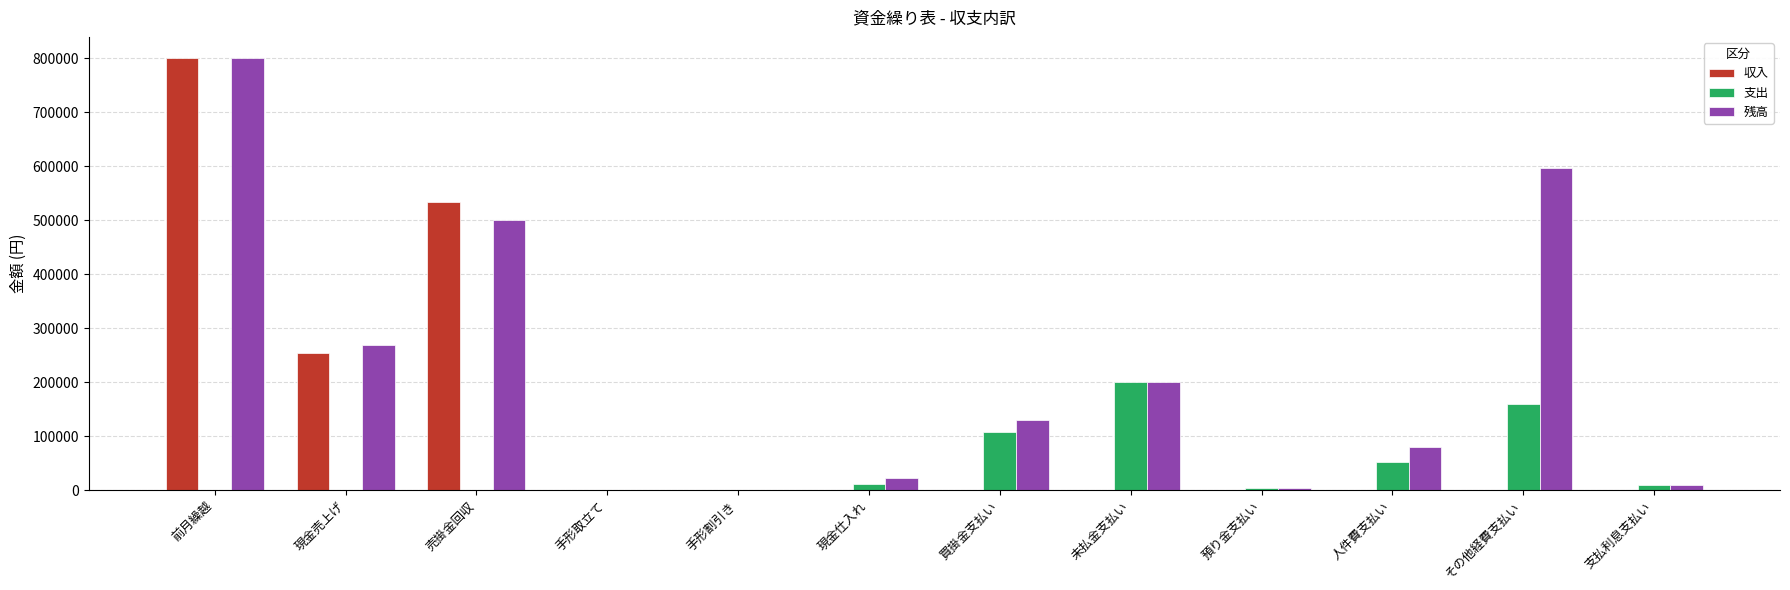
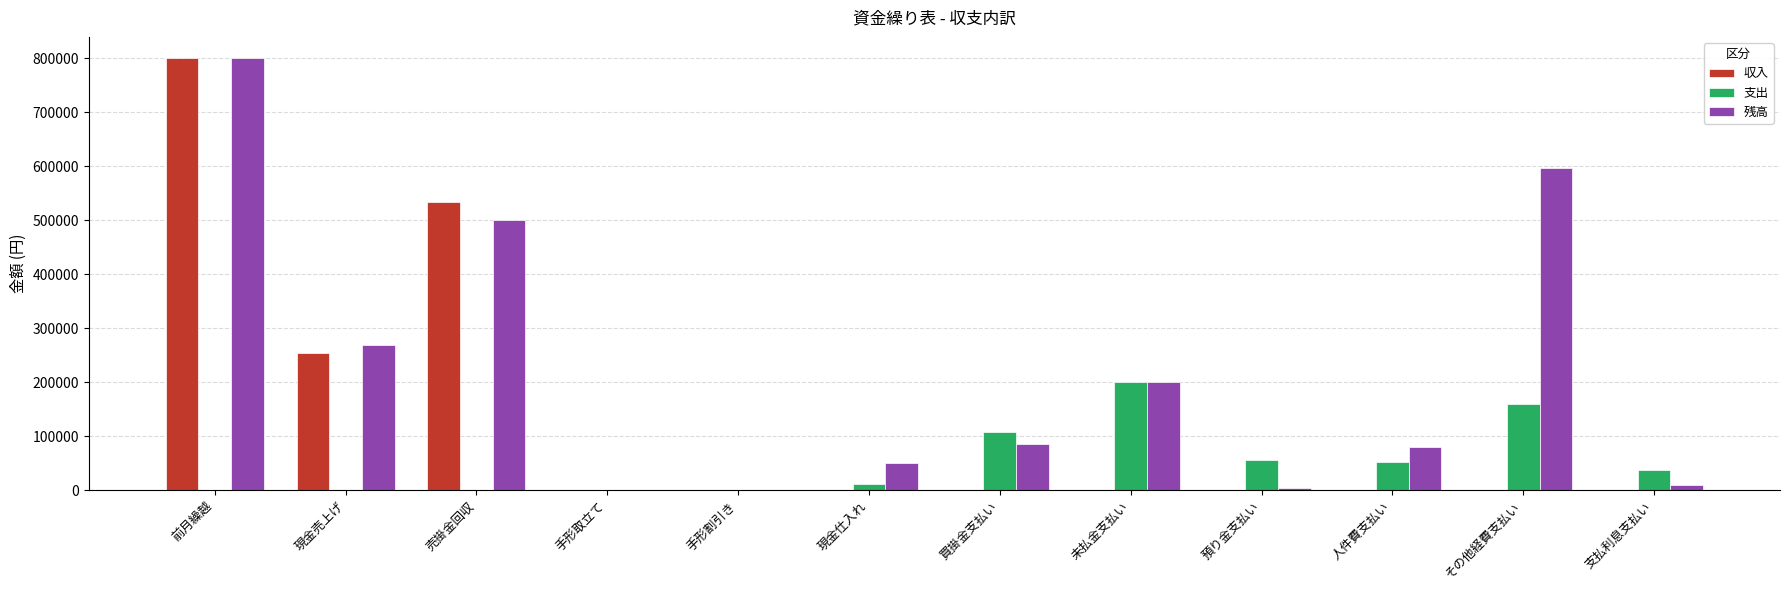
  {
    "収入": {
      "前月繰越": 800000,
      "現金売上げ": 250000,
      "売掛金回収": 530000,
      "手形取立て": 0,
      "手形割引き": 0,
      "現金仕入れ": 0,
      "買掛金支払い": 0,
      "未払金支払い": 0,
      "預り金支払い": 0,
      "人件費支払い": 0,
      "その他経費支払い": 0,
      "支払利息支払い": 0
    },
    "支出": {
      "前月繰越": 0,
      "現金売上げ": 0,
      "売掛金回収": 0,
      "手形取立て": 0,
      "手形割引き": 0,
      "現金仕入れ": 10000,
      "買掛金支払い": 110000,
      "未払金支払い": 200000,
-     "預り金支払い": 10000,
+     "預り金支払い": 60000,
      "人件費支払い": 50000,
      "その他経費支払い": 160000,
-     "支払利息支払い": 10000
+     "支払利息支払い": 40000
    },
    "残高": {
      "前月繰越": 800000,
      "現金売上げ": 270000,
      "売掛金回収": 500000,
      "手形取立て": 0,
      "手形割引き": 0,
-     "現金仕入れ": 20000,
-     "買掛金支払い": 130000,
+     "現金仕入れ": 50000,
+     "買掛金支払い": 90000,
      "未払金支払い": 200000,
      "預り金支払い": 10000,
      "人件費支払い": 80000,
      "その他経費支払い": 600000,
      "支払利息支払い": 10000
    }
  }
